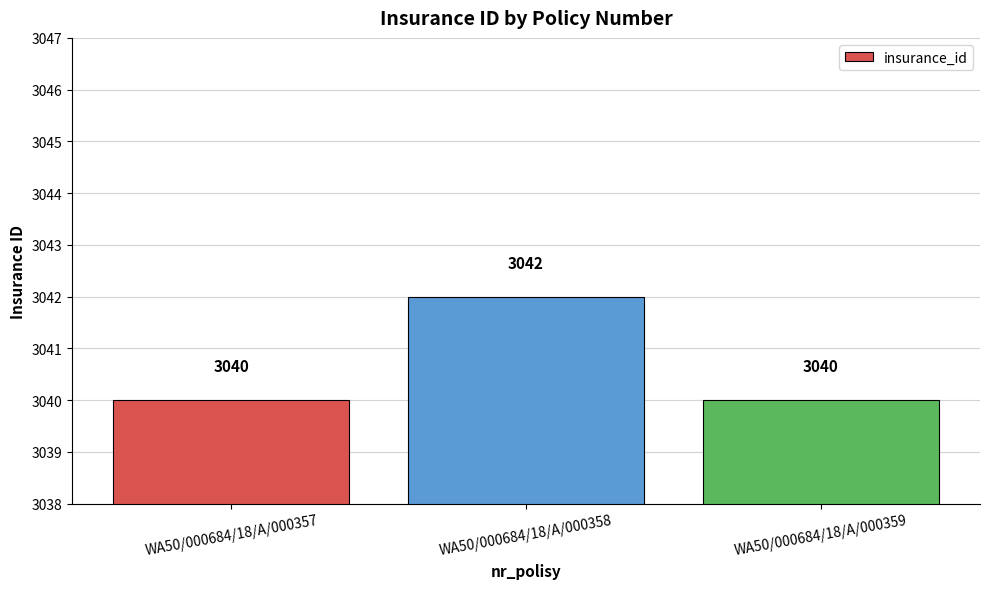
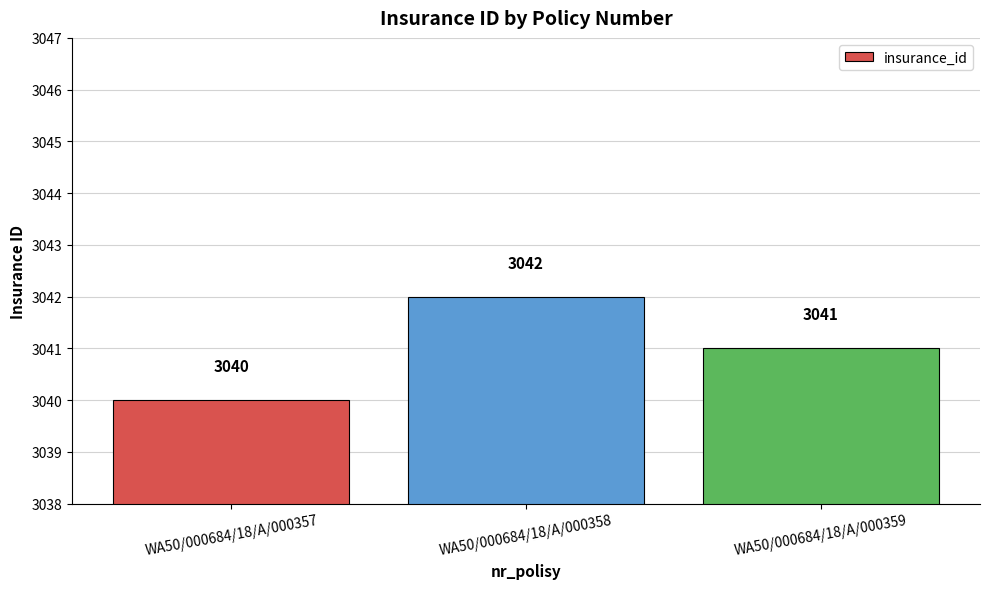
  {
-   "WA50/000684/18/A/000359": 3040
+   "WA50/000684/18/A/000359": 3041
  }
